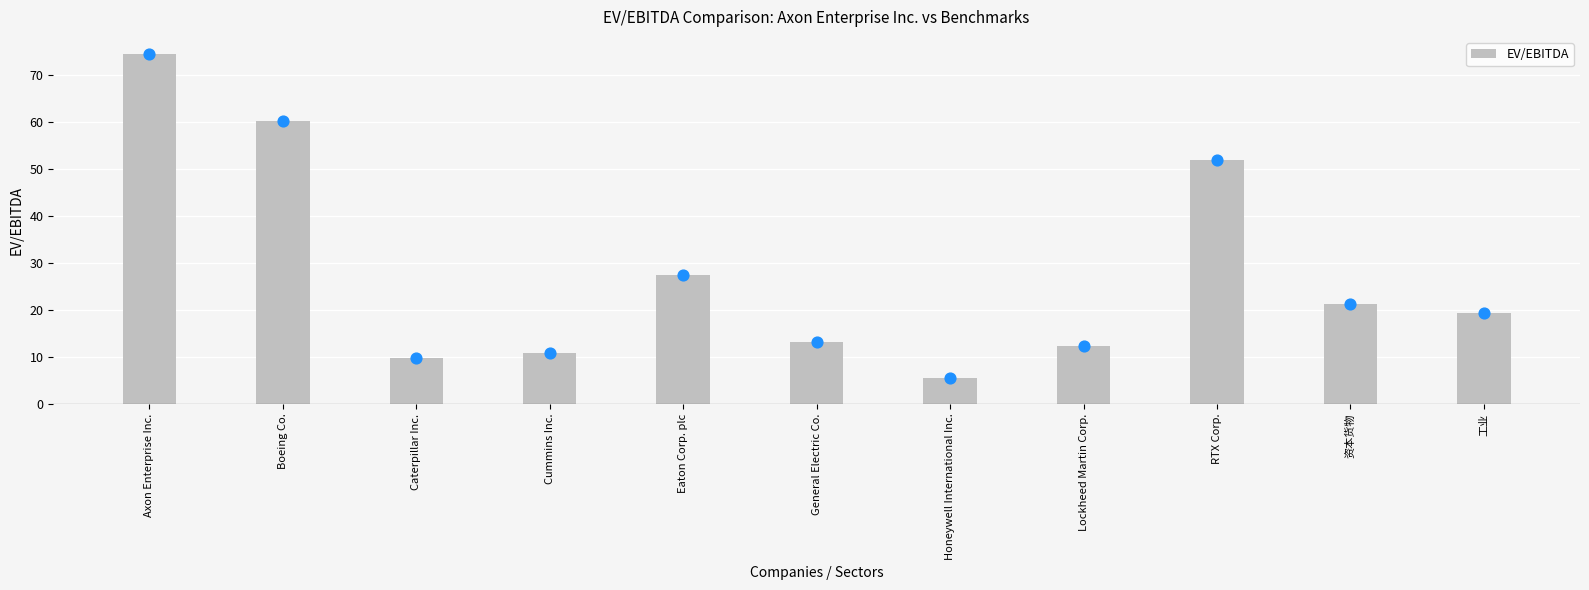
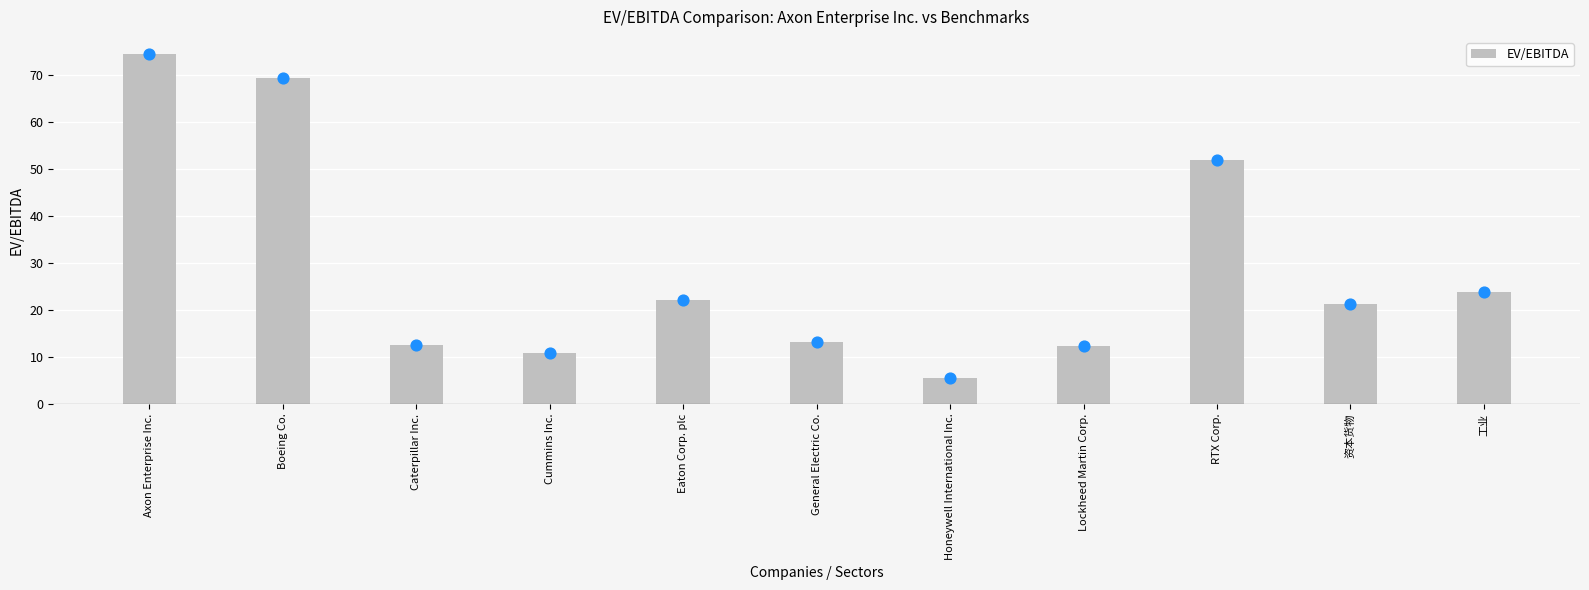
  {
    "Axon Enterprise Inc.": 74,
-   "Boeing Co.": 60,
-   "Caterpillar Inc.": 10,
+   "Boeing Co.": 69,
+   "Caterpillar Inc.": 13,
    "Cummins Inc.": 11,
-   "Eaton Corp. plc": 27,
+   "Eaton Corp. plc": 22,
    "General Electric Co.": 13,
    "Honeywell International Inc.": 5,
    "Lockheed Martin Corp.": 12,
    "RTX Corp.": 52,
    "资本货物": 21,
-   "工业": 19
+   "工业": 24
  }
